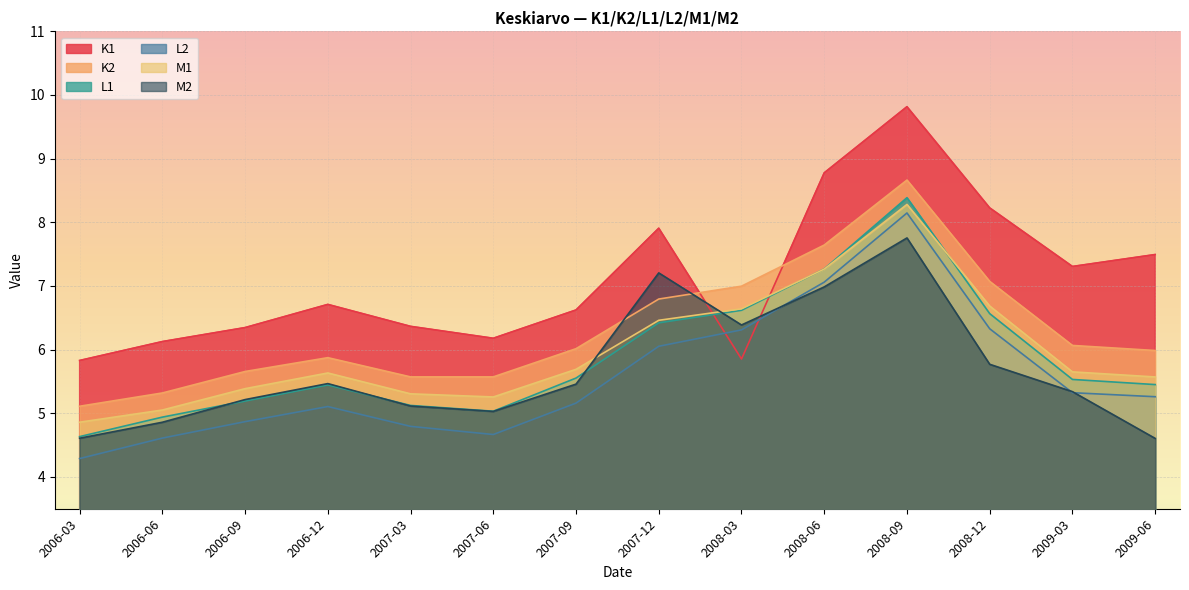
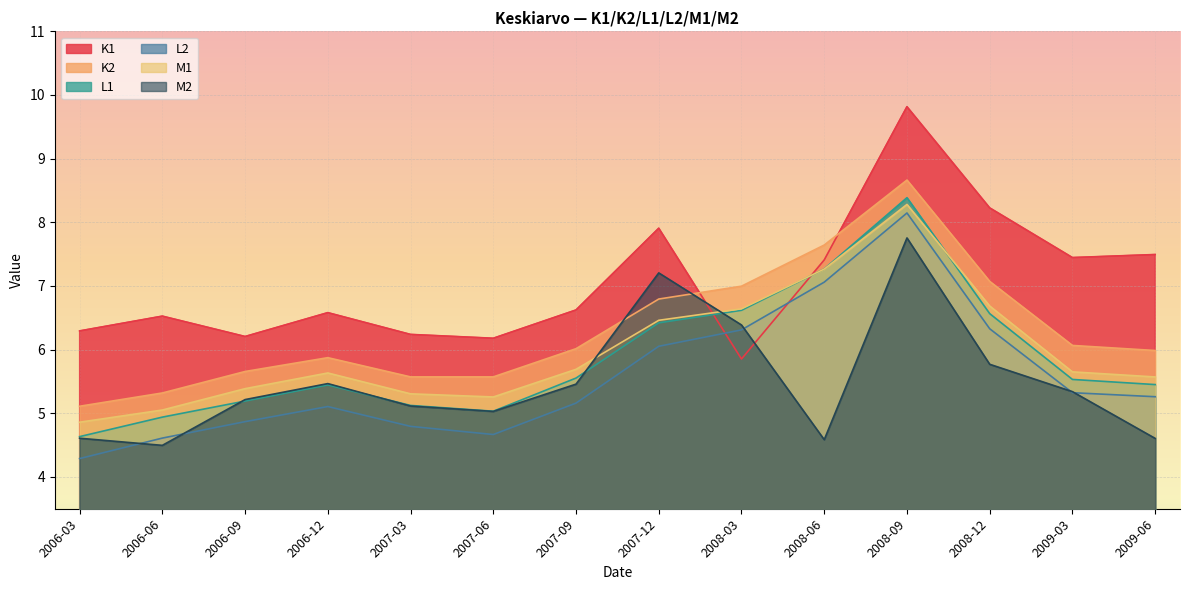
  {
    "K1": {
-     "2006-03": 5.8,
-     "2006-06": 6.1,
-     "2006-09": 6.3,
-     "2006-12": 6.7,
-     "2007-03": 6.4,
+     "2006-03": 6.3,
+     "2006-06": 6.5,
+     "2006-09": 6.2,
+     "2006-12": 6.6,
+     "2007-03": 6.2,
      "2007-06": 6.2,
      "2007-09": 6.6,
      "2007-12": 7.9,
      "2008-03": 5.9,
-     "2008-06": 8.8,
+     "2008-06": 7.4,
      "2008-09": 9.8,
      "2008-12": 8.2,
-     "2009-03": 7.3,
+     "2009-03": 7.4,
      "2009-06": 7.5
    },
    "M2": {
-     "2006-06": 4.9,
+     "2006-06": 4.5,
      "2007-09": 5.5,
      "2007-12": 7.2,
      "2008-03": 6.4,
-     "2008-06": 7.0,
+     "2008-06": 4.6,
      "2008-09": 7.8,
      "2008-12": 5.8,
      "2009-06": 4.6
    }
  }
